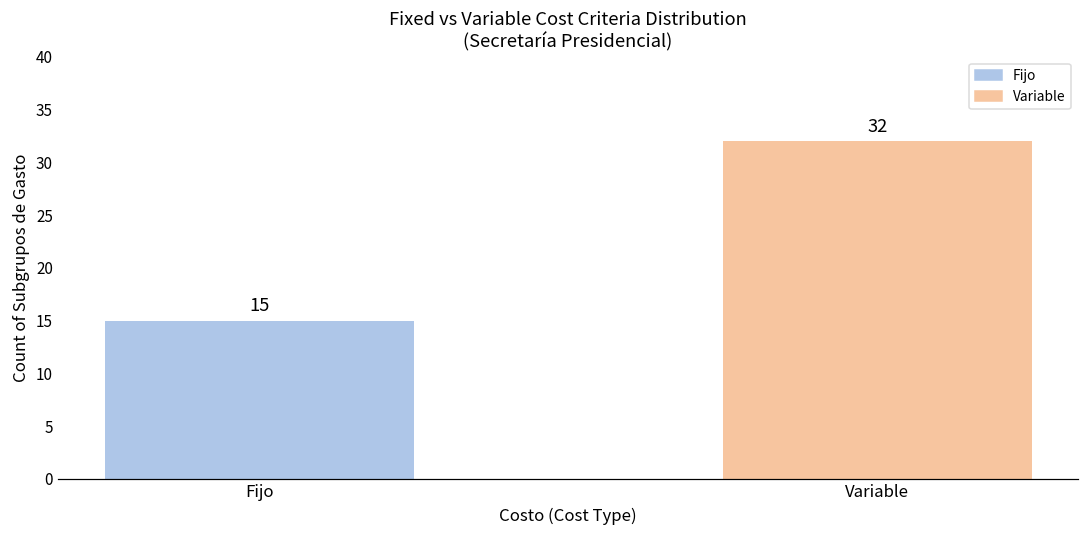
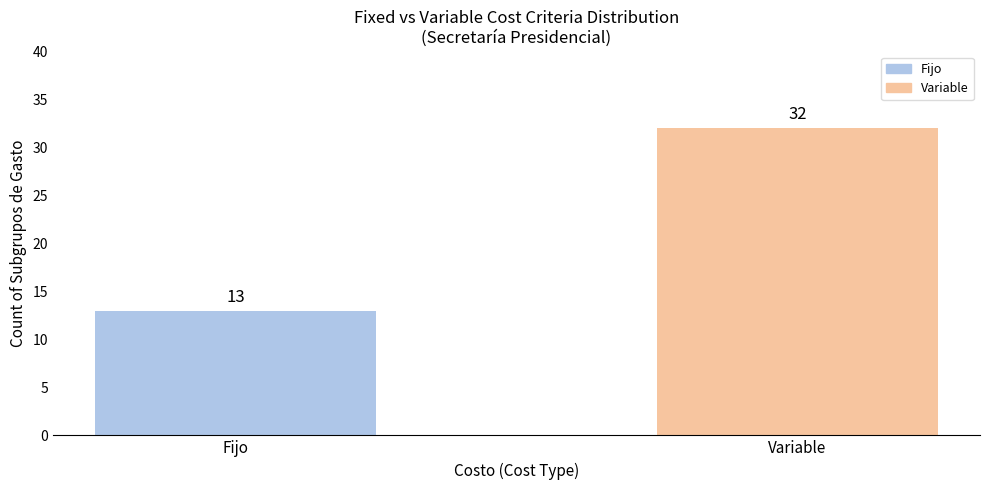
  {
-   "Fijo": 15,
+   "Fijo": 13,
    "Variable": 32
  }
